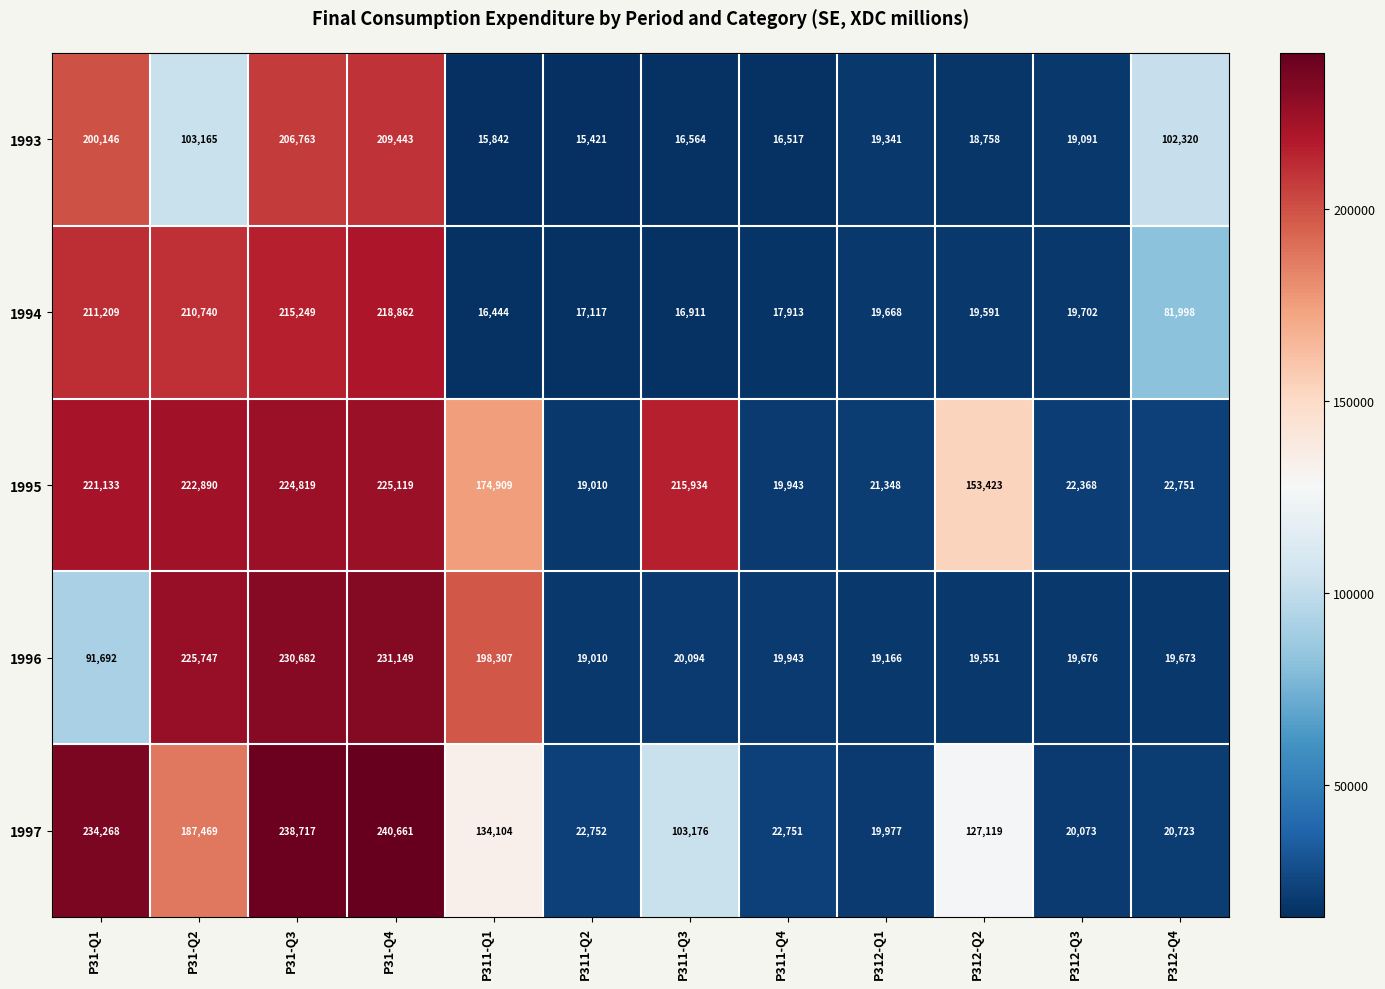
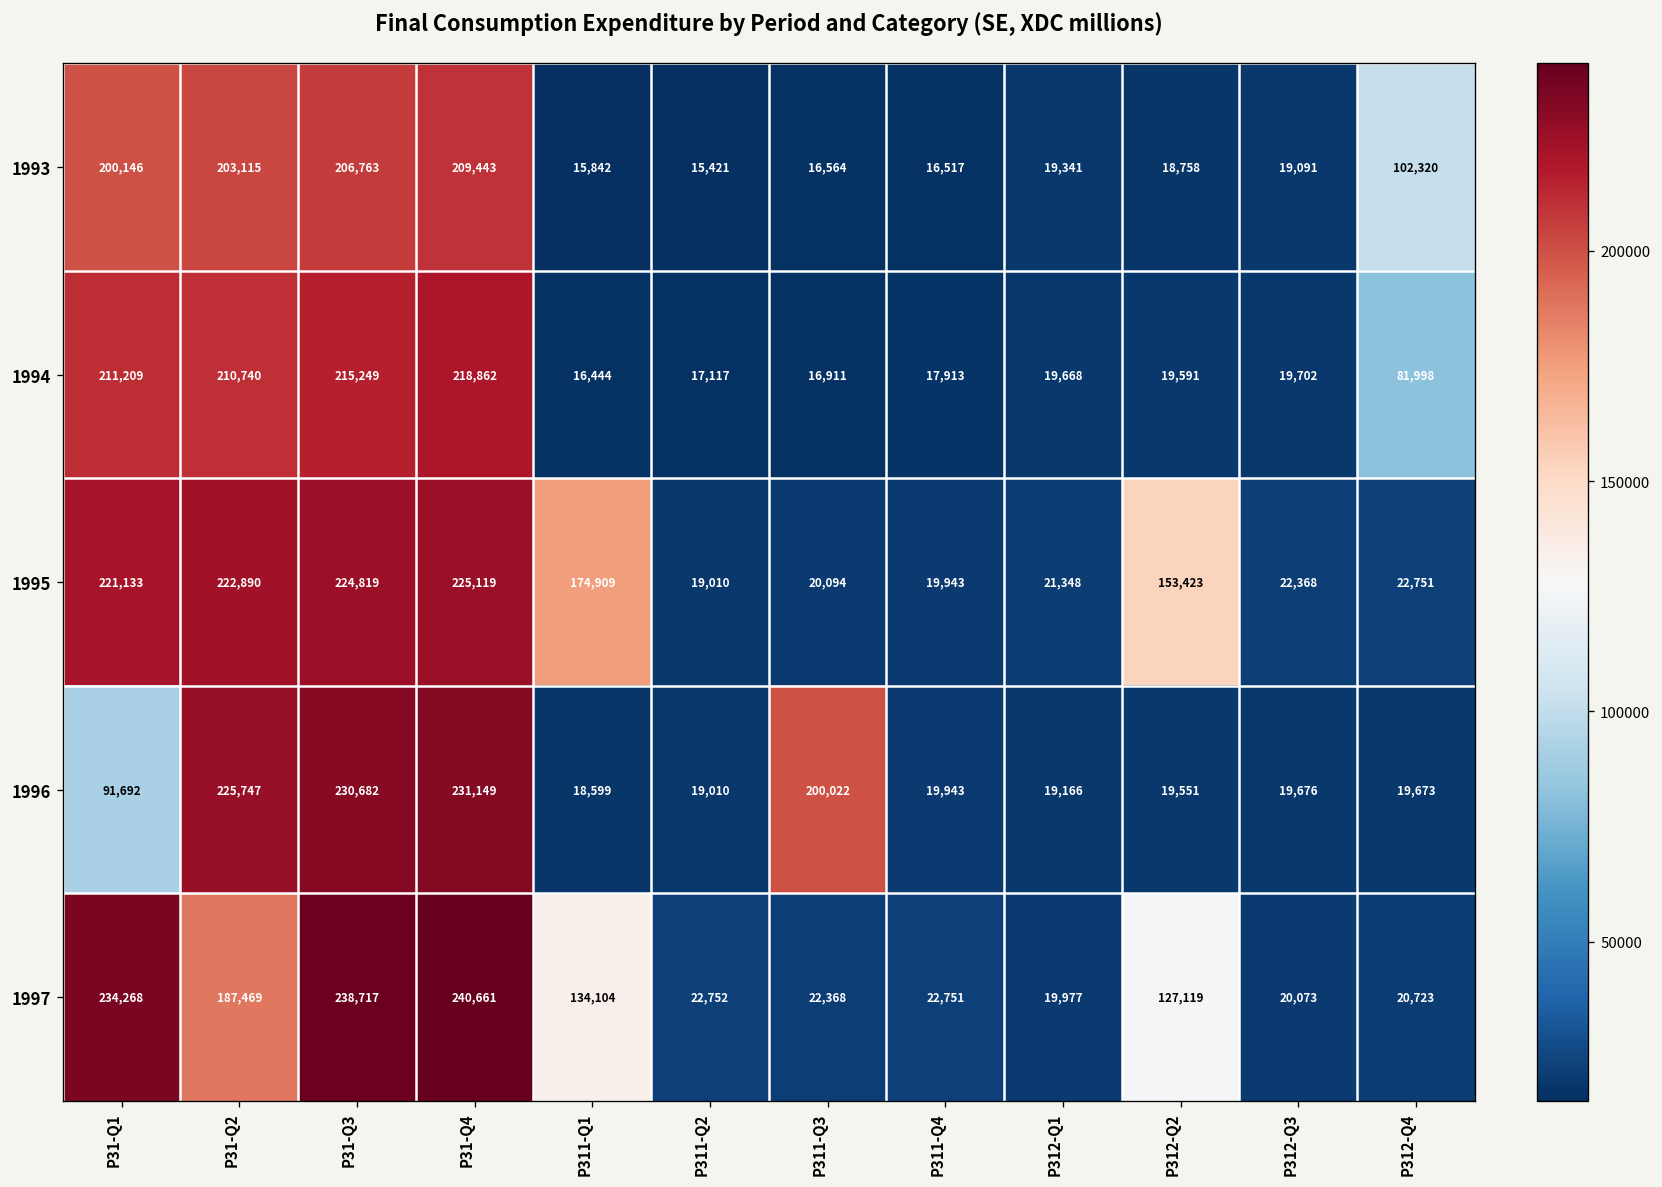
  {
    "1993": {
      "P31-Q1": "200,146",
-     "P31-Q2": "103,165",
+     "P31-Q2": "203,115",
      "P31-Q3": "206,763",
      "P31-Q4": "209,443",
      "P311-Q1": "15,842",
      "P311-Q2": "15,421",
      "P311-Q3": "16,564",
      "P311-Q4": "16,517",
      "P312-Q1": "19,341",
      "P312-Q2": "18,758",
      "P312-Q3": "19,091",
      "P312-Q4": "102,320"
    },
    "1994": {
      "P31-Q1": "211,209",
      "P31-Q2": "210,740",
      "P31-Q3": "215,249",
      "P31-Q4": "218,862",
      "P311-Q1": "16,444",
      "P311-Q2": "17,117",
      "P311-Q3": "16,911",
      "P311-Q4": "17,913",
      "P312-Q1": "19,668",
      "P312-Q2": "19,591",
      "P312-Q3": "19,702",
      "P312-Q4": "81,998"
    },
    "1995": {
      "P31-Q1": "221,133",
      "P31-Q2": "222,890",
      "P31-Q3": "224,819",
      "P31-Q4": "225,119",
      "P311-Q1": "174,909",
      "P311-Q2": "19,010",
-     "P311-Q3": "215,934",
+     "P311-Q3": "20,094",
      "P311-Q4": "19,943",
      "P312-Q1": "21,348",
      "P312-Q2": "153,423",
      "P312-Q3": "22,368",
      "P312-Q4": "22,751"
    },
    "1996": {
      "P31-Q1": "91,692",
      "P31-Q2": "225,747",
      "P31-Q3": "230,682",
      "P31-Q4": "231,149",
-     "P311-Q1": "198,307",
+     "P311-Q1": "18,599",
      "P311-Q2": "19,010",
-     "P311-Q3": "20,094",
+     "P311-Q3": "200,022",
      "P311-Q4": "19,943",
      "P312-Q1": "19,166",
      "P312-Q2": "19,551",
      "P312-Q3": "19,676",
      "P312-Q4": "19,673"
    },
    "1997": {
      "P31-Q1": "234,268",
      "P31-Q2": "187,469",
      "P31-Q3": "238,717",
      "P31-Q4": "240,661",
      "P311-Q1": "134,104",
      "P311-Q2": "22,752",
-     "P311-Q3": "103,176",
+     "P311-Q3": "22,368",
      "P311-Q4": "22,751",
      "P312-Q1": "19,977",
      "P312-Q2": "127,119",
      "P312-Q3": "20,073",
      "P312-Q4": "20,723"
    }
  }
